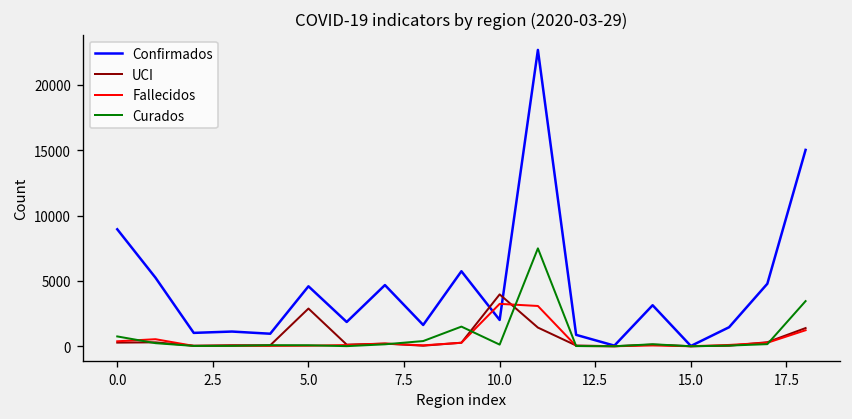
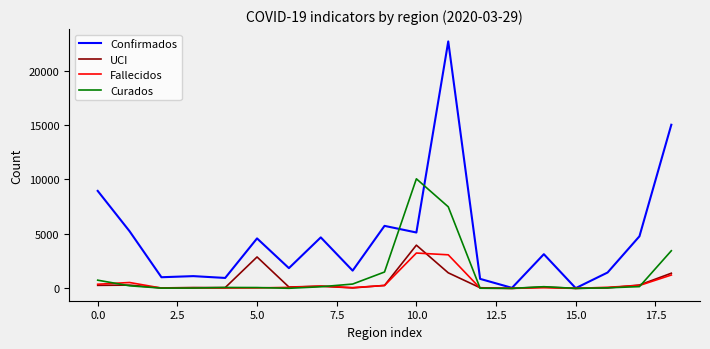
  {
    "Confirmados": {
      "0.0": 9000,
      "5.0": 4600,
-     "10.0": 2000
+     "10.0": 5100
    },
    "UCI": {
      "5.0": 2900,
      "10.0": 4000
    },
    "Fallecidos": {
      "10.0": 3200
    },
    "Curados": {
      "0.0": 800,
-     "10.0": 100
+     "10.0": 10100
    }
  }
